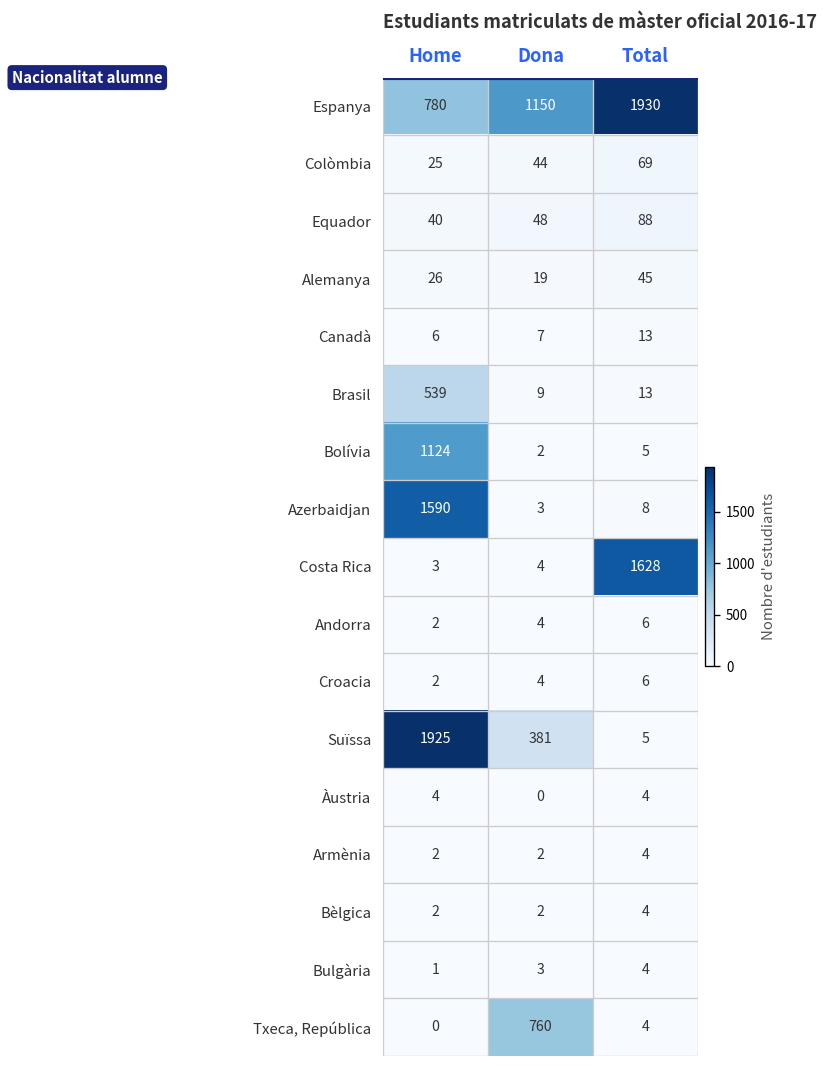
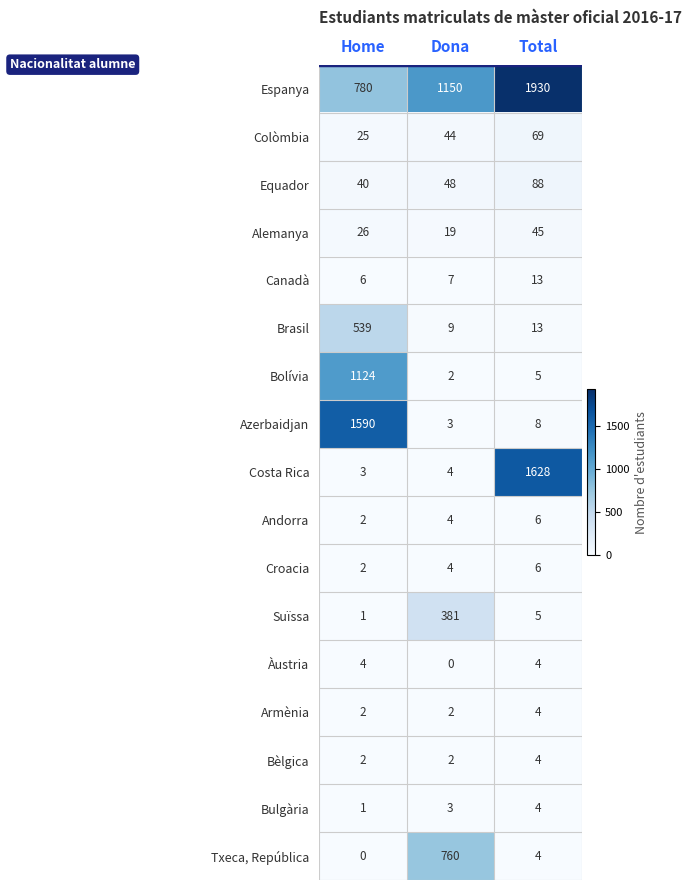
  {
    "Espanya": {
      "Home": 780,
      "Dona": 1150,
      "Total": 1930
    },
    "Colòmbia": {
      "Home": 25,
      "Dona": 44,
      "Total": 69
    },
    "Equador": {
      "Home": 40,
      "Dona": 48,
      "Total": 88
    },
    "Alemanya": {
      "Home": 26,
      "Dona": 19,
      "Total": 45
    },
    "Canadà": {
      "Home": 6,
      "Dona": 7,
      "Total": 13
    },
    "Brasil": {
      "Home": 539,
      "Dona": 9,
      "Total": 13
    },
    "Bolívia": {
      "Home": 1124,
      "Dona": 2,
      "Total": 5
    },
    "Azerbaidjan": {
      "Home": 1590,
      "Dona": 3,
      "Total": 8
    },
    "Costa Rica": {
      "Home": 3,
      "Dona": 4,
      "Total": 1628
    },
    "Andorra": {
      "Home": 2,
      "Dona": 4,
      "Total": 6
    },
    "Croacia": {
      "Home": 2,
      "Dona": 4,
      "Total": 6
    },
    "Suïssa": {
-     "Home": 1925,
+     "Home": 1,
      "Dona": 381,
      "Total": 5
    },
    "Àustria": {
      "Home": 4,
      "Dona": 0,
      "Total": 4
    },
    "Armènia": {
      "Home": 2,
      "Dona": 2,
      "Total": 4
    },
    "Bèlgica": {
      "Home": 2,
      "Dona": 2,
      "Total": 4
    },
    "Bulgària": {
      "Home": 1,
      "Dona": 3,
      "Total": 4
    },
    "Txeca, República": {
      "Home": 0,
      "Dona": 760,
      "Total": 4
    }
  }
